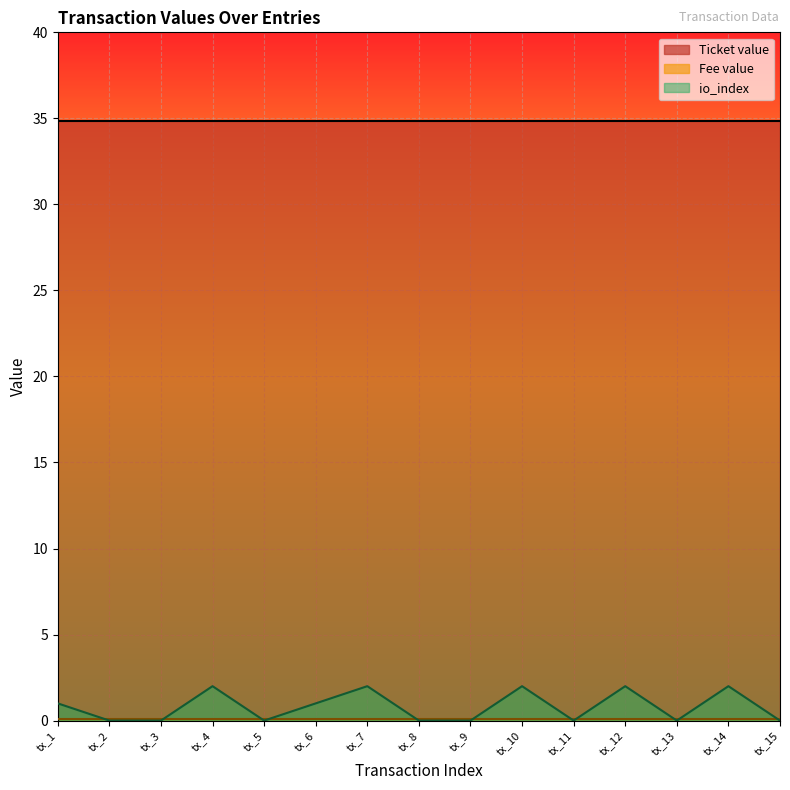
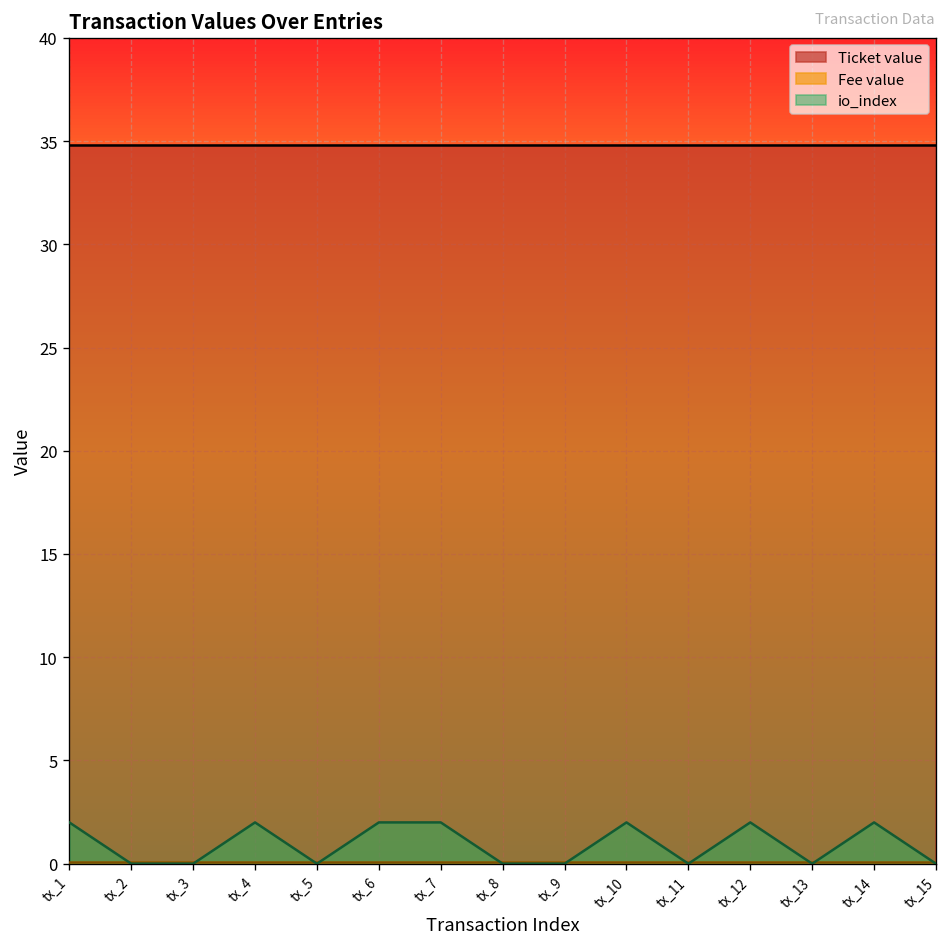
  {
    "Ticket value": {
      "tx_1": 34.8,
      "tx_2": 34.8,
      "tx_3": 34.8,
      "tx_4": 34.8,
      "tx_5": 34.8,
      "tx_6": 34.8,
      "tx_7": 34.8,
      "tx_8": 34.8,
      "tx_9": 34.8,
      "tx_10": 34.8,
      "tx_11": 34.8,
      "tx_12": 34.8,
      "tx_13": 34.8,
      "tx_14": 34.8,
      "tx_15": 34.8
    },
    "Fee value": {
      "tx_1": 0,
      "tx_4": 0,
      "tx_6": 0,
      "tx_7": 0,
      "tx_10": 0,
      "tx_12": 0,
      "tx_14": 0
    },
    "io_index": {
-     "tx_1": 1,
+     "tx_1": 2,
      "tx_4": 2,
-     "tx_6": 1,
+     "tx_6": 2,
      "tx_7": 2,
      "tx_10": 2,
      "tx_12": 2,
      "tx_14": 2
    }
  }
